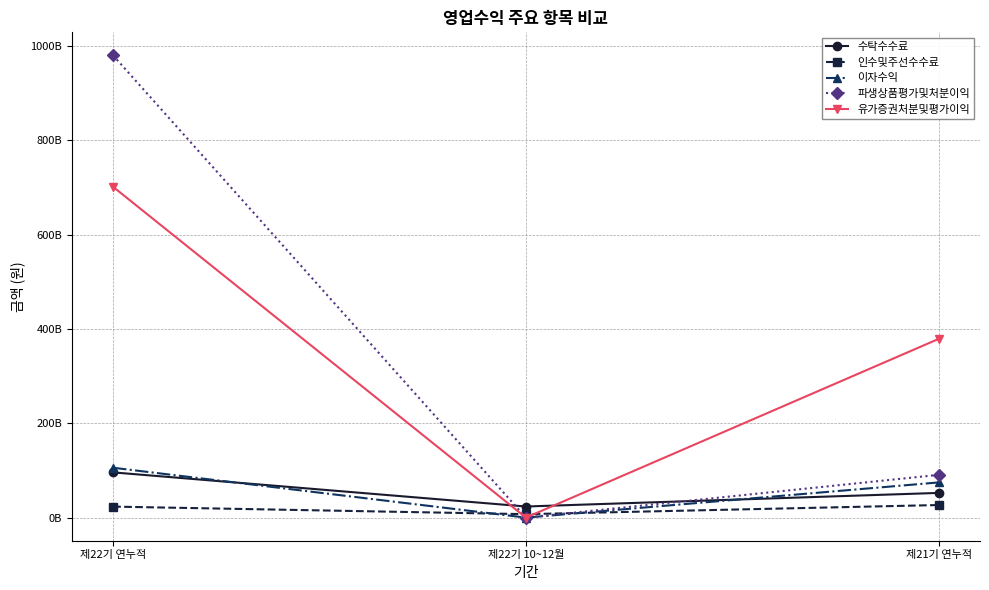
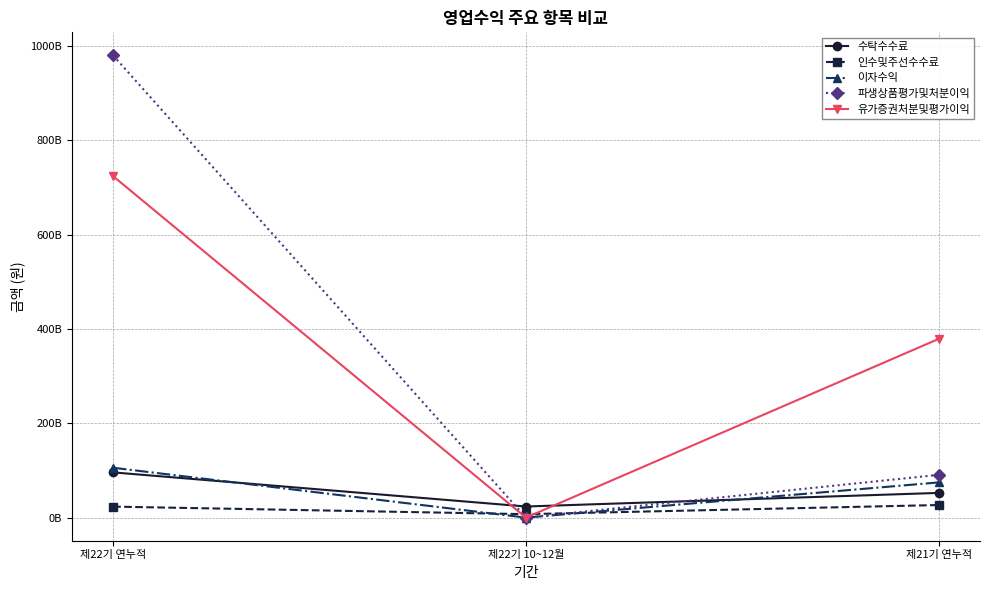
  {
    "파생상품평가및처분이익": {
      "제22기 연누적": 980000000000,
      "제21기 연누적": 90000000000
    },
    "유가증권처분및평가이익": {
-     "제22기 연누적": 700000000000,
+     "제22기 연누적": 720000000000,
      "제21기 연누적": 380000000000
    }
  }
